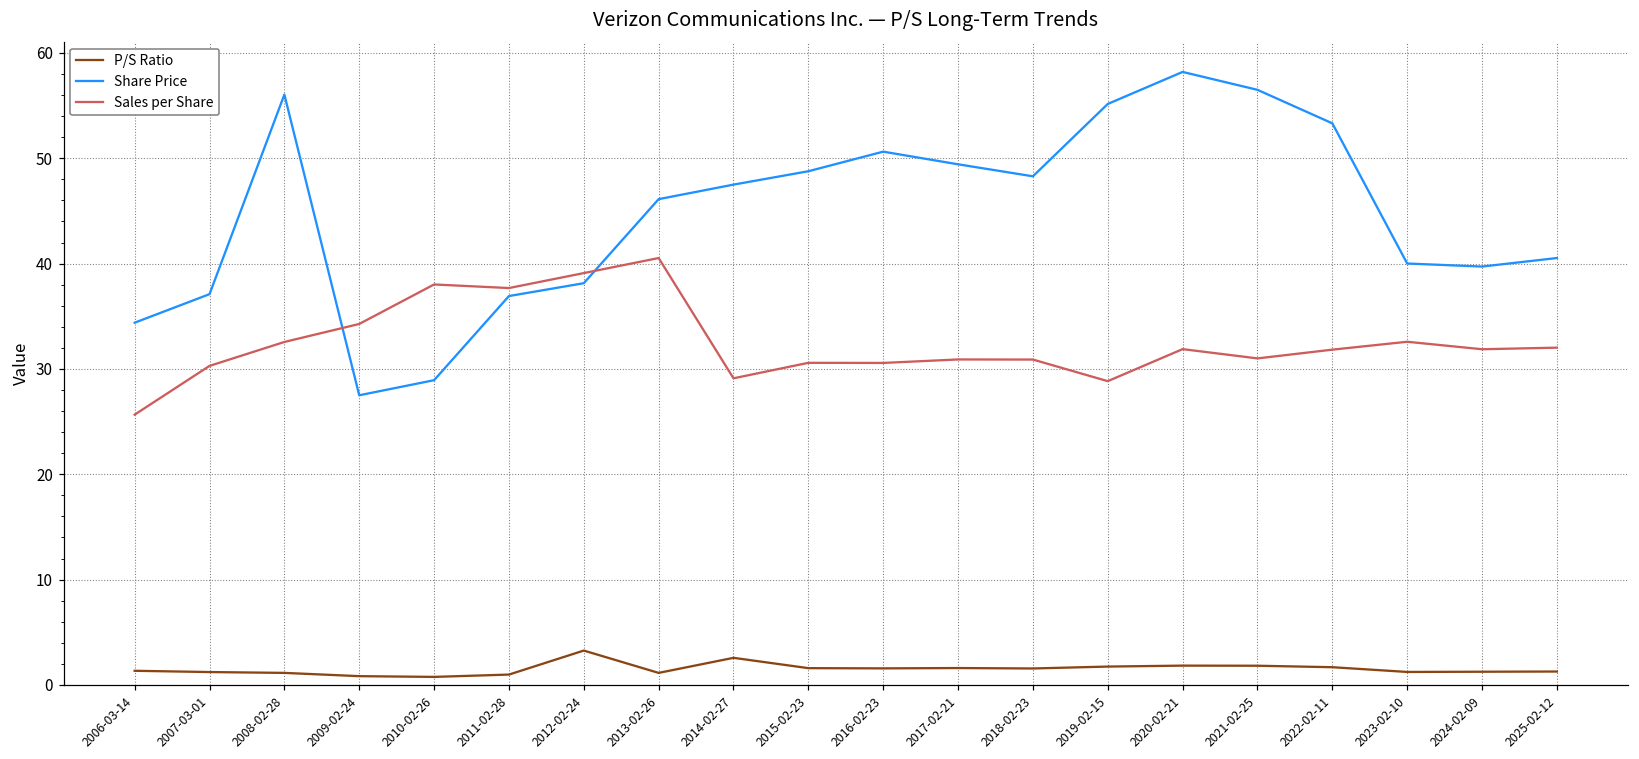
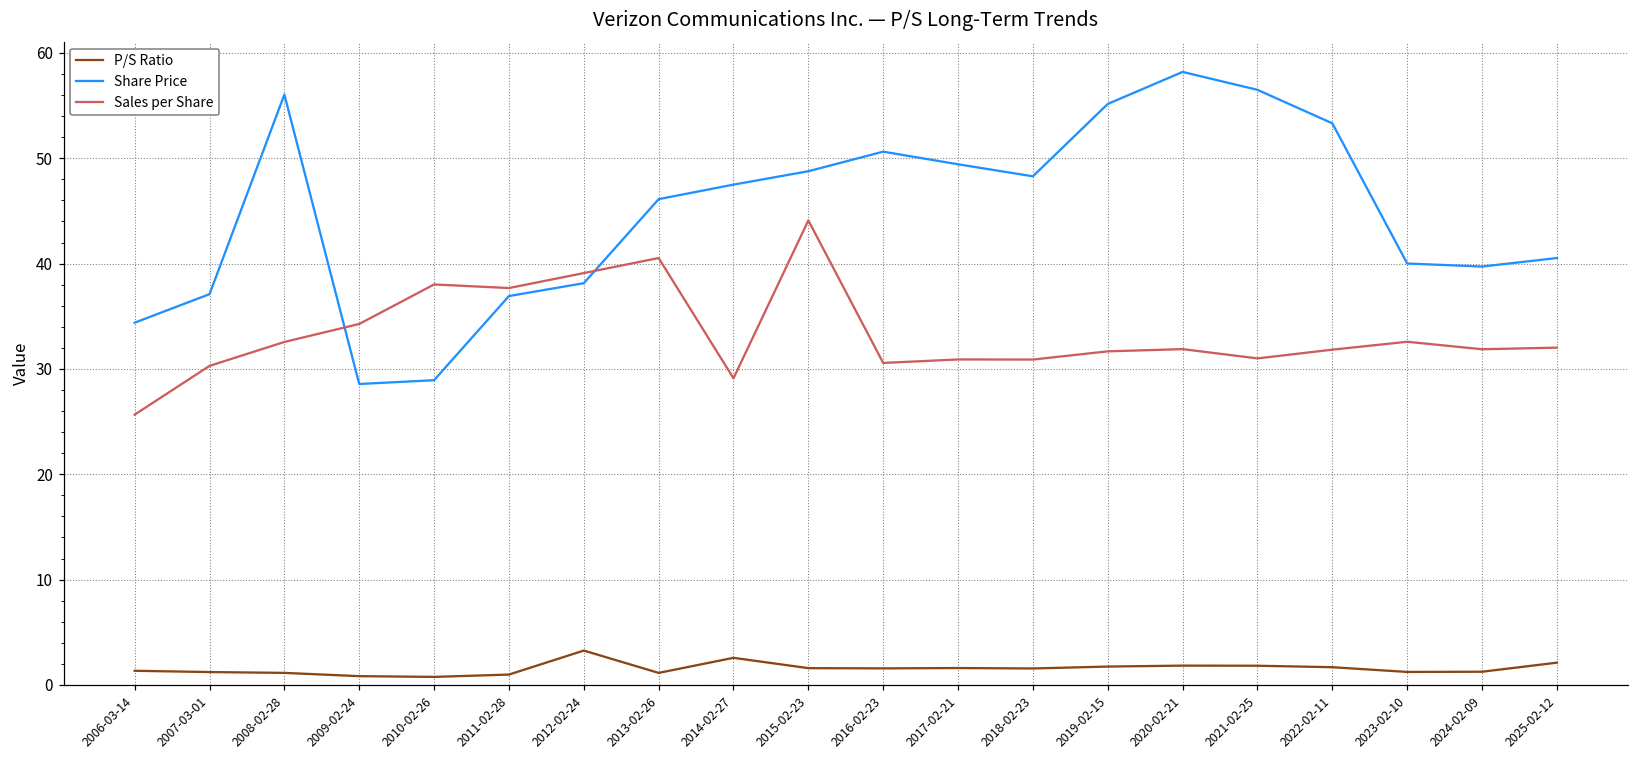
  {
    "P/S Ratio": {
      "2006-03-14": 1,
      "2007-03-01": 1,
      "2008-02-28": 1,
      "2009-02-24": 1,
      "2010-02-26": 1,
      "2011-02-28": 1,
      "2012-02-24": 3,
      "2013-02-26": 1,
      "2014-02-27": 3,
      "2015-02-23": 2,
      "2016-02-23": 2,
      "2017-02-21": 2,
      "2018-02-23": 2,
      "2019-02-15": 2,
      "2020-02-21": 2,
      "2021-02-25": 2,
      "2022-02-11": 2,
      "2023-02-10": 1,
      "2024-02-09": 1,
-     "2025-02-12": 1
+     "2025-02-12": 2
    },
    "Share Price": {
      "2006-03-14": 34,
      "2007-03-01": 37,
      "2008-02-28": 56,
-     "2009-02-24": 28,
+     "2009-02-24": 29,
      "2010-02-26": 29,
      "2011-02-28": 37,
      "2012-02-24": 38,
      "2013-02-26": 46,
      "2014-02-27": 48,
      "2015-02-23": 49,
      "2016-02-23": 51,
      "2017-02-21": 49,
      "2018-02-23": 48,
      "2019-02-15": 55,
      "2020-02-21": 58,
      "2021-02-25": 57,
      "2022-02-11": 53,
      "2023-02-10": 40,
      "2024-02-09": 40,
      "2025-02-12": 41
    },
    "Sales per Share": {
      "2006-03-14": 26,
      "2007-03-01": 30,
      "2008-02-28": 33,
      "2009-02-24": 34,
      "2010-02-26": 38,
      "2011-02-28": 38,
      "2012-02-24": 39,
      "2013-02-26": 41,
      "2014-02-27": 29,
-     "2015-02-23": 31,
+     "2015-02-23": 44,
      "2016-02-23": 31,
      "2017-02-21": 31,
      "2018-02-23": 31,
-     "2019-02-15": 29,
+     "2019-02-15": 32,
      "2020-02-21": 32,
      "2021-02-25": 31,
      "2022-02-11": 32,
      "2023-02-10": 33,
      "2024-02-09": 32,
      "2025-02-12": 32
    }
  }
